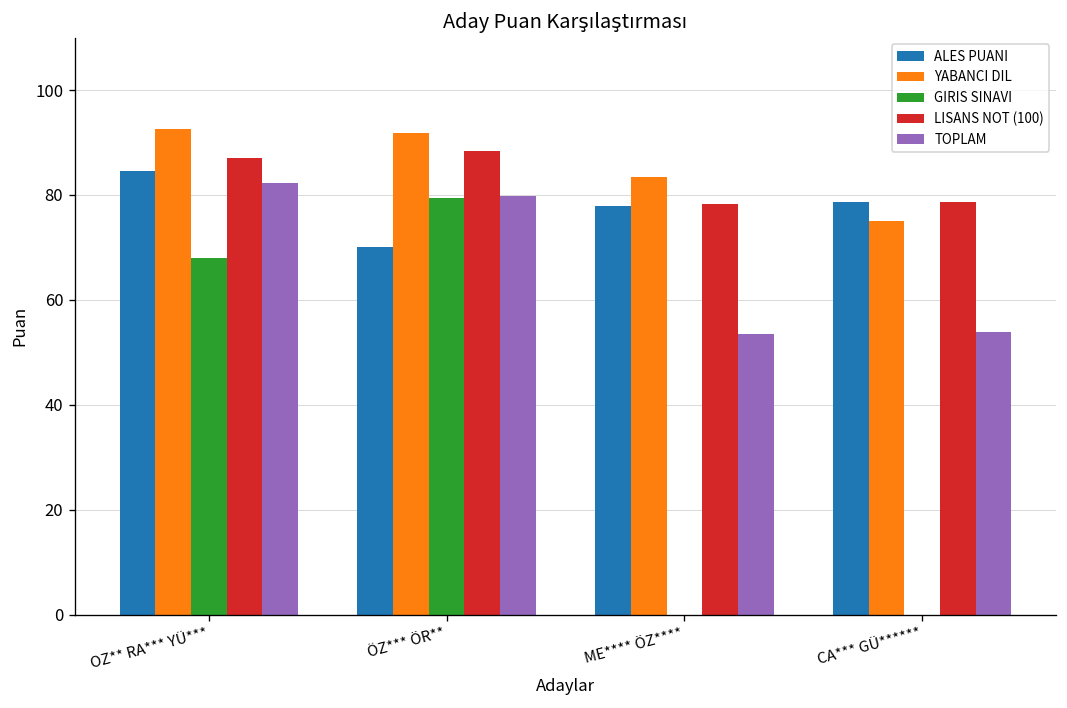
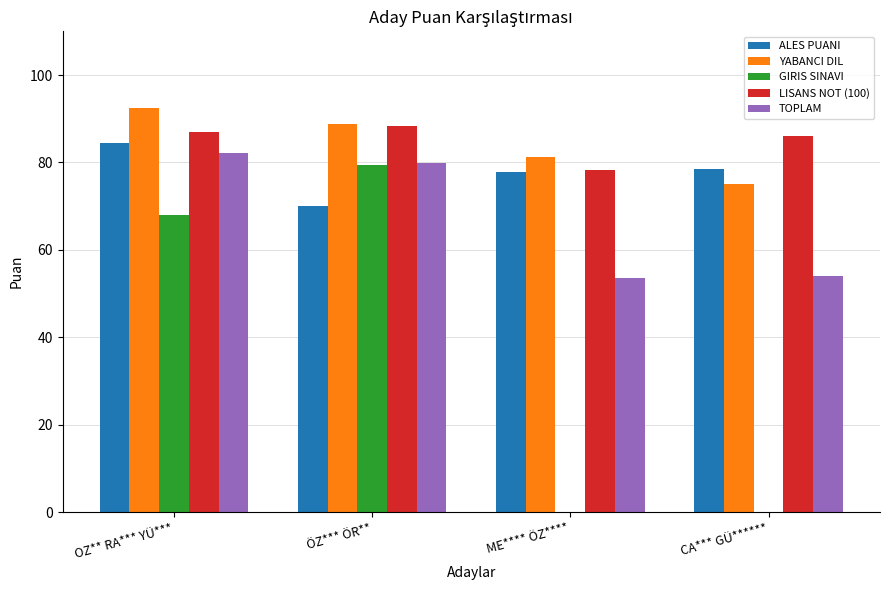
  {
    "ALES PUANI": {
      "OZ** RA*** YÜ***": 85,
      "ÖZ*** ÖR**": 70,
      "ME**** ÖZ****": 78,
      "CA*** GÜ******": 79
    },
    "YABANCI DIL": {
      "OZ** RA*** YÜ***": 93,
-     "ÖZ*** ÖR**": 92,
-     "ME**** ÖZ****": 83,
+     "ÖZ*** ÖR**": 89,
+     "ME**** ÖZ****": 81,
      "CA*** GÜ******": 75
    },
    "GIRIS SINAVI": {
      "OZ** RA*** YÜ***": 68,
      "ÖZ*** ÖR**": 80,
      "ME**** ÖZ****": 0,
      "CA*** GÜ******": 0
    },
    "LISANS NOT (100)": {
      "OZ** RA*** YÜ***": 87,
      "ÖZ*** ÖR**": 88,
      "ME**** ÖZ****": 78,
-     "CA*** GÜ******": 79
+     "CA*** GÜ******": 86
    },
    "TOPLAM": {
      "OZ** RA*** YÜ***": 82,
      "ÖZ*** ÖR**": 80,
      "ME**** ÖZ****": 54,
      "CA*** GÜ******": 54
    }
  }
